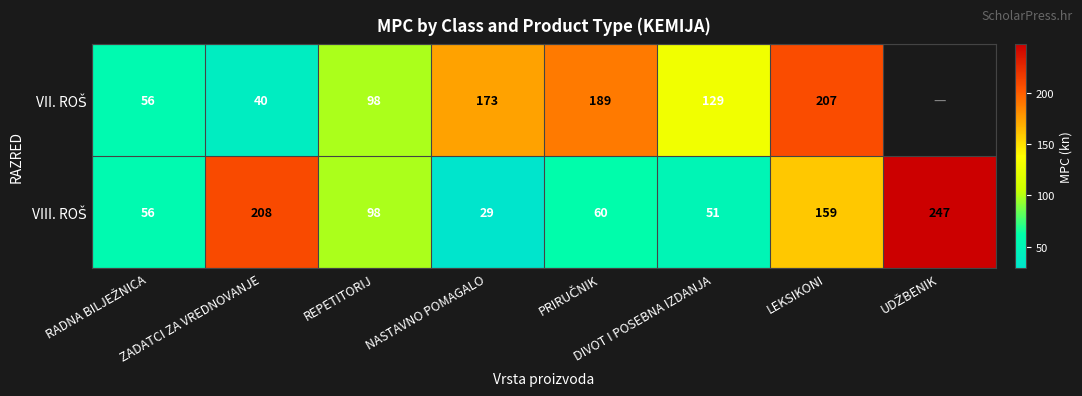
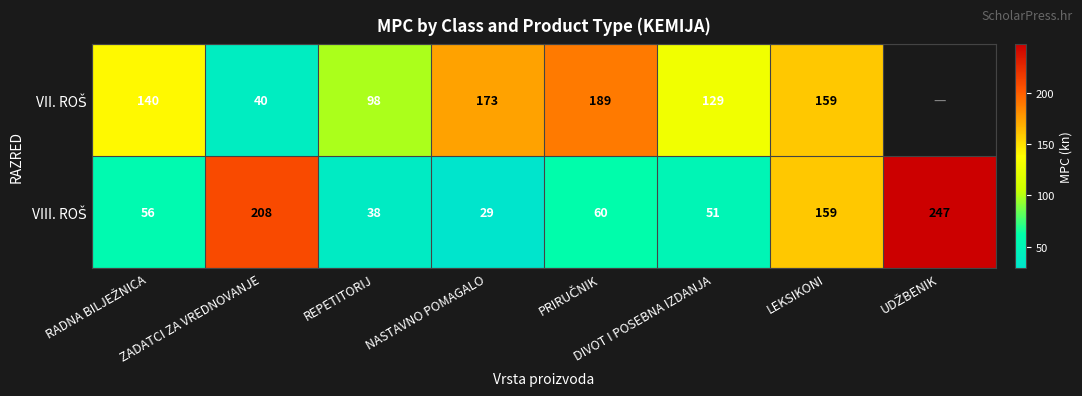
  {
    "VII. ROŠ": {
-     "RADNA BILJEŽNICA": 56,
+     "RADNA BILJEŽNICA": 140,
      "ZADATCI ZA VREDNOVANJE": 40,
      "REPETITORIJ": 98,
      "NASTAVNO POMAGALO": 173,
      "PRIRUČNIK": 189,
      "DIVOT I POSEBNA IZDANJA": 129,
-     "LEKSIKONI": 207
+     "LEKSIKONI": 159
    },
    "VIII. ROŠ": {
      "RADNA BILJEŽNICA": 56,
      "ZADATCI ZA VREDNOVANJE": 208,
-     "REPETITORIJ": 98,
+     "REPETITORIJ": 38,
      "NASTAVNO POMAGALO": 29,
      "PRIRUČNIK": 60,
      "DIVOT I POSEBNA IZDANJA": 51,
      "LEKSIKONI": 159,
      "UDŽBENIK": 247
    }
  }
